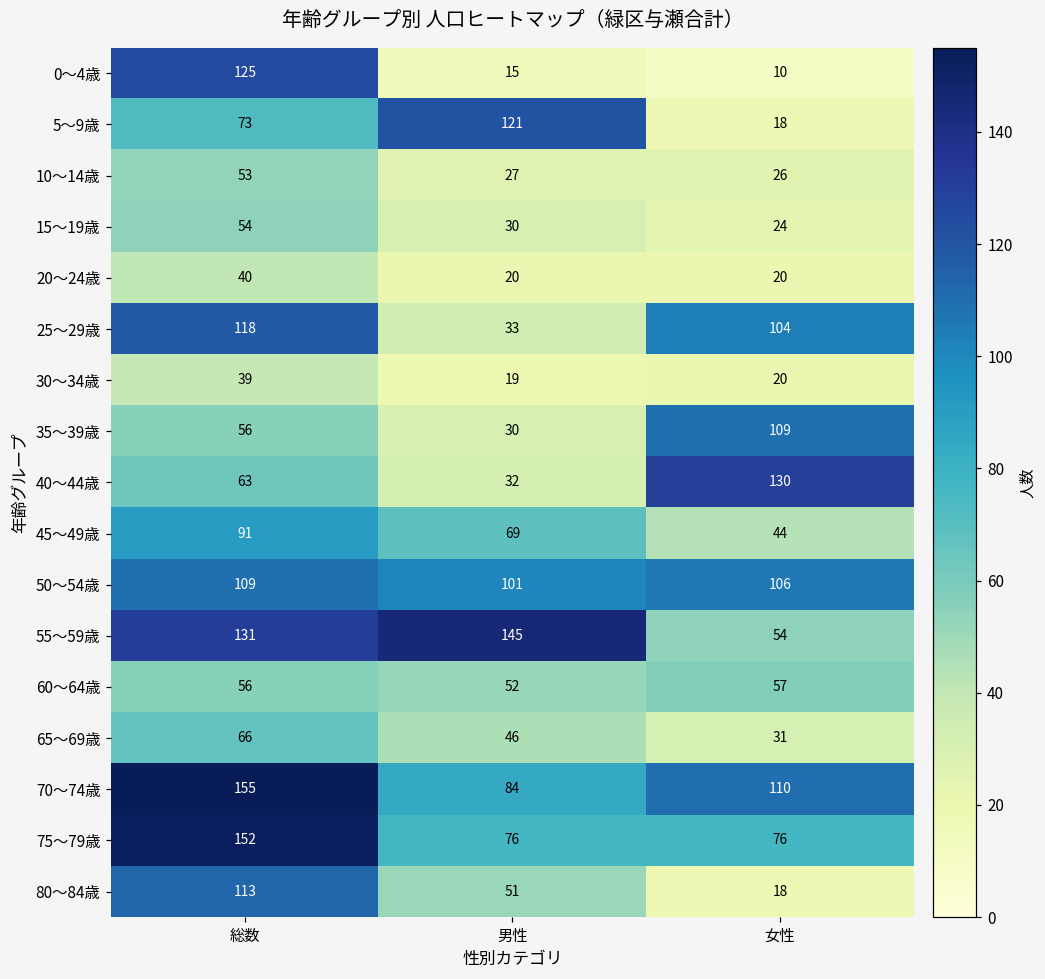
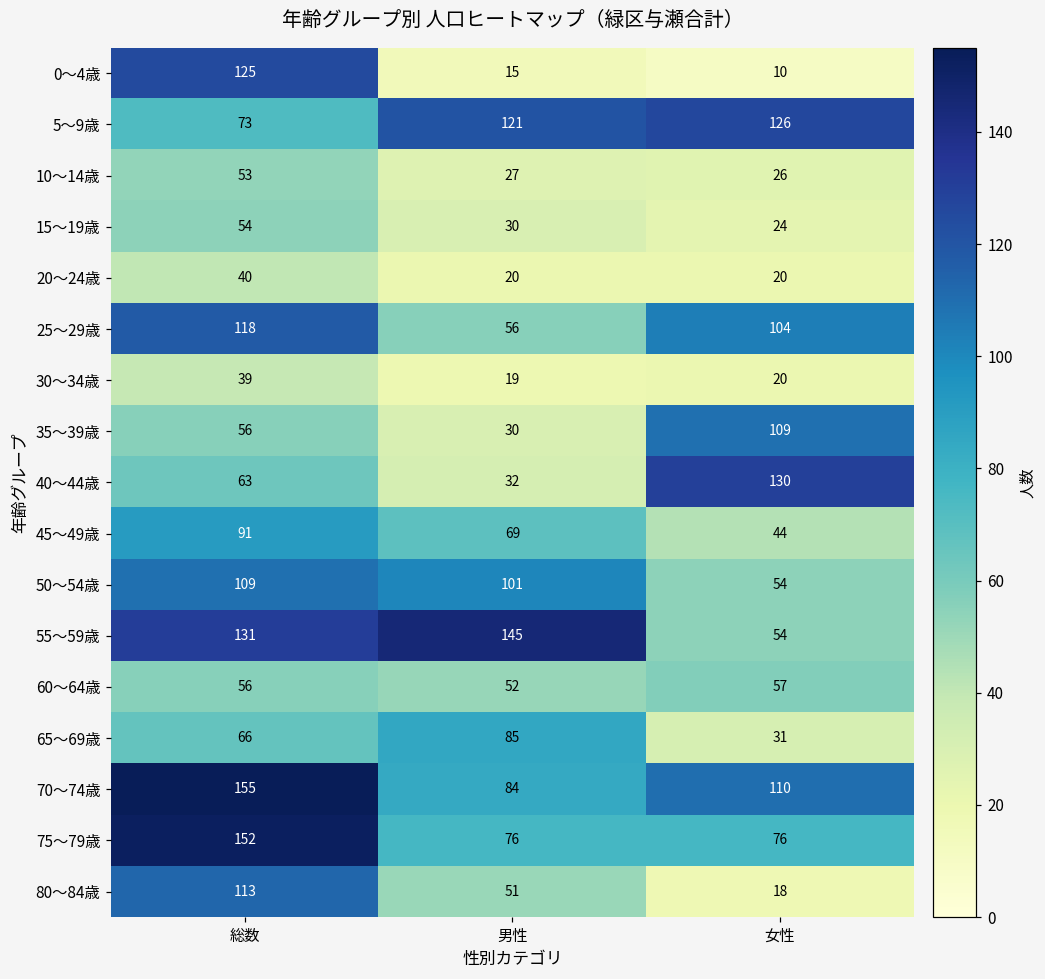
  {
    "0～4歳": {
      "総数": 125,
      "男性": 15,
      "女性": 10
    },
    "5～9歳": {
      "総数": 73,
      "男性": 121,
-     "女性": 18
+     "女性": 126
    },
    "10～14歳": {
      "総数": 53,
      "男性": 27,
      "女性": 26
    },
    "15～19歳": {
      "総数": 54,
      "男性": 30,
      "女性": 24
    },
    "20～24歳": {
      "総数": 40,
      "男性": 20,
      "女性": 20
    },
    "25～29歳": {
      "総数": 118,
-     "男性": 33,
+     "男性": 56,
      "女性": 104
    },
    "30～34歳": {
      "総数": 39,
      "男性": 19,
      "女性": 20
    },
    "35～39歳": {
      "総数": 56,
      "男性": 30,
      "女性": 109
    },
    "40～44歳": {
      "総数": 63,
      "男性": 32,
      "女性": 130
    },
    "45～49歳": {
      "総数": 91,
      "男性": 69,
      "女性": 44
    },
    "50～54歳": {
      "総数": 109,
      "男性": 101,
-     "女性": 106
+     "女性": 54
    },
    "55～59歳": {
      "総数": 131,
      "男性": 145,
      "女性": 54
    },
    "60～64歳": {
      "総数": 56,
      "男性": 52,
      "女性": 57
    },
    "65～69歳": {
      "総数": 66,
-     "男性": 46,
+     "男性": 85,
      "女性": 31
    },
    "70～74歳": {
      "総数": 155,
      "男性": 84,
      "女性": 110
    },
    "75～79歳": {
      "総数": 152,
      "男性": 76,
      "女性": 76
    },
    "80～84歳": {
      "総数": 113,
      "男性": 51,
      "女性": 18
    }
  }
